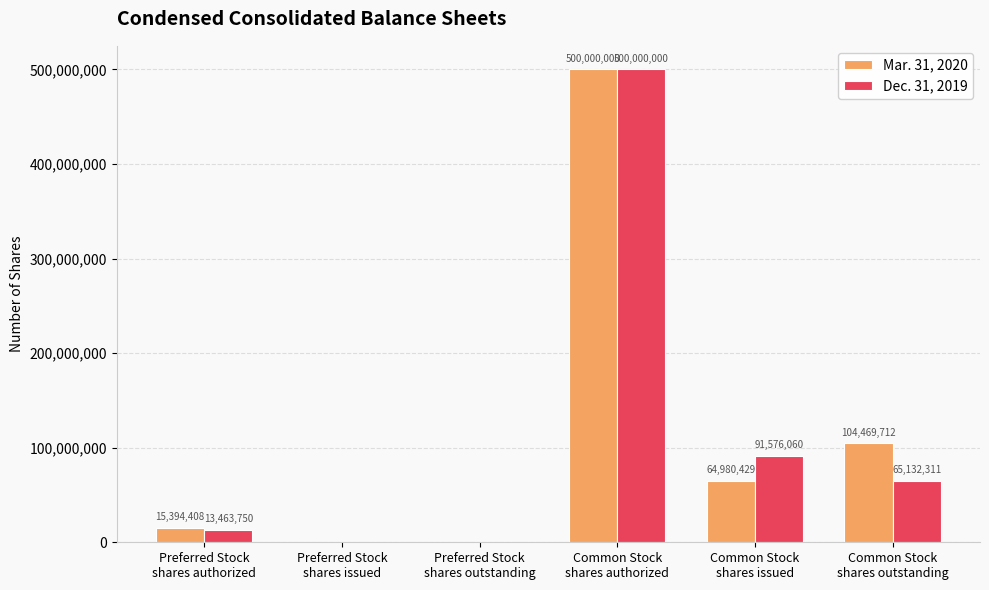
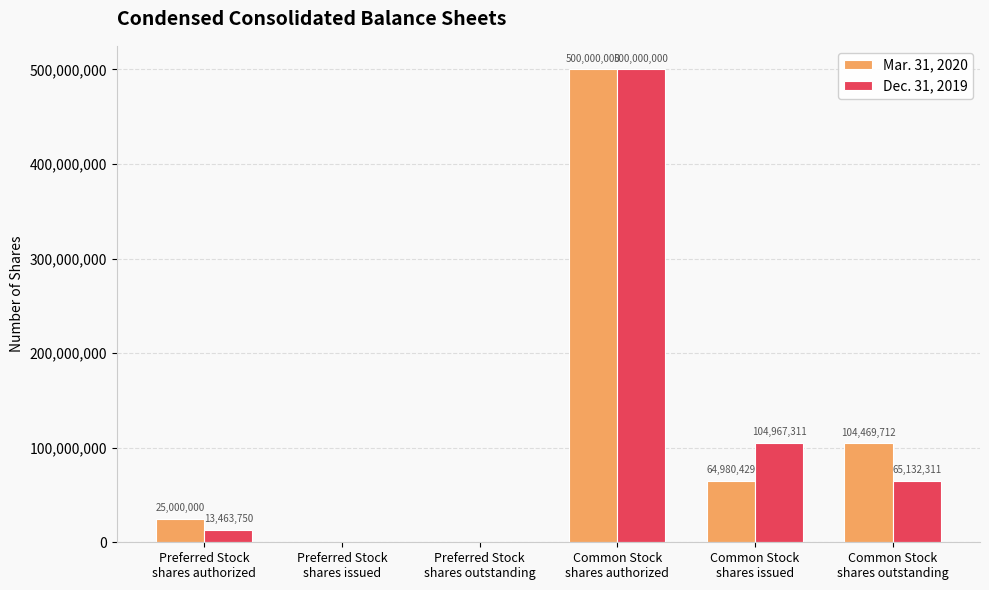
  {
    "Mar. 31, 2020": {
-     "Preferred Stock shares authorized": "15,394,408",
+     "Preferred Stock shares authorized": "25,000,000",
      "Common Stock shares authorized": "500,000,000",
      "Common Stock shares issued": "64,980,429",
      "Common Stock shares outstanding": "104,469,712"
    },
    "Dec. 31, 2019": {
      "Preferred Stock shares authorized": "13,463,750",
      "Common Stock shares authorized": "500,000,000",
-     "Common Stock shares issued": "91,576,060",
+     "Common Stock shares issued": "104,967,311",
      "Common Stock shares outstanding": "65,132,311"
    }
  }
